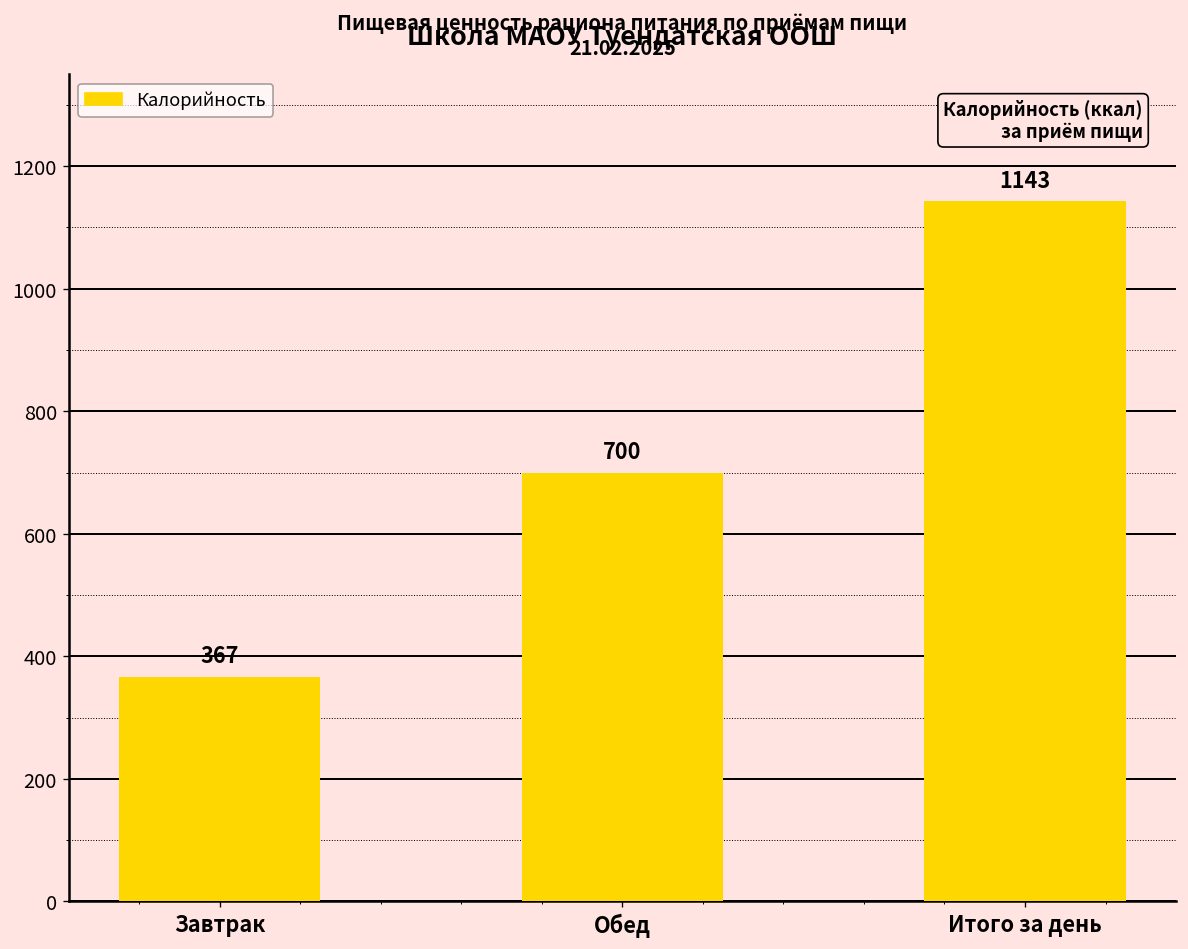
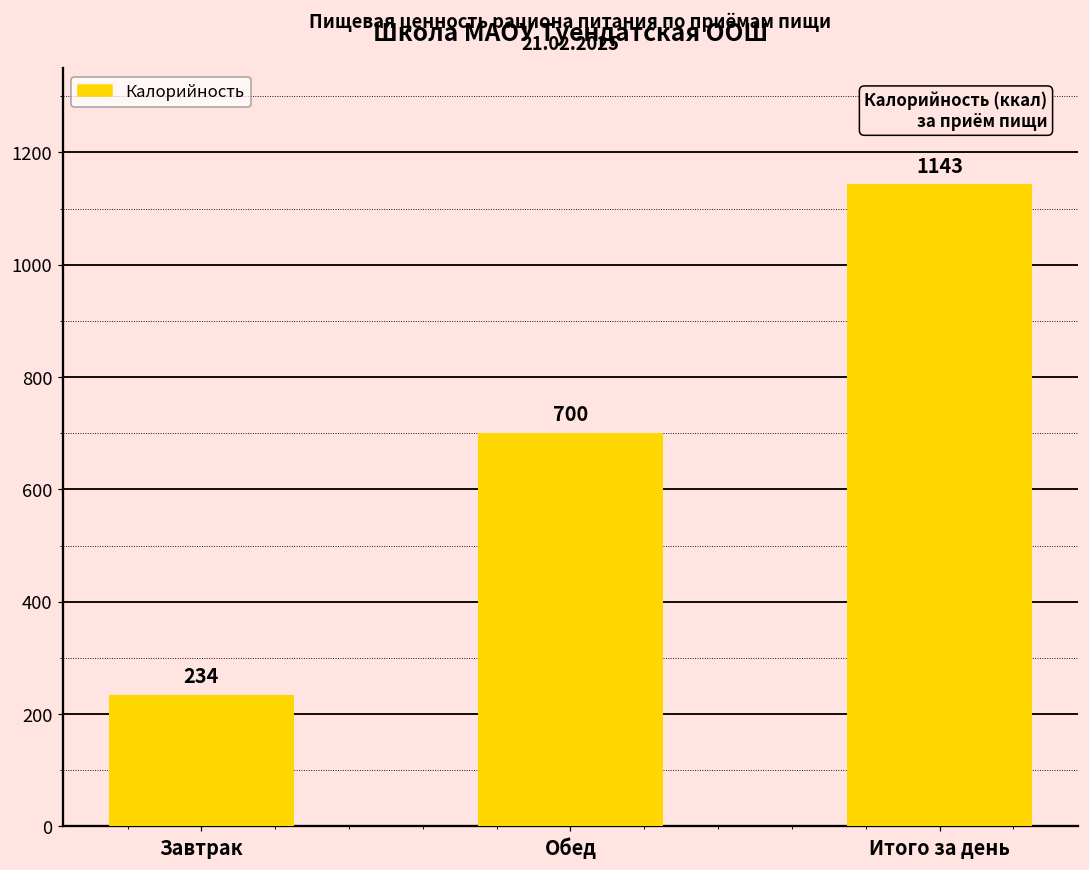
  {
-   "Завтрак": 367,
+   "Завтрак": 234,
    "Обед": 700,
    "Итого за день": 1143
  }
